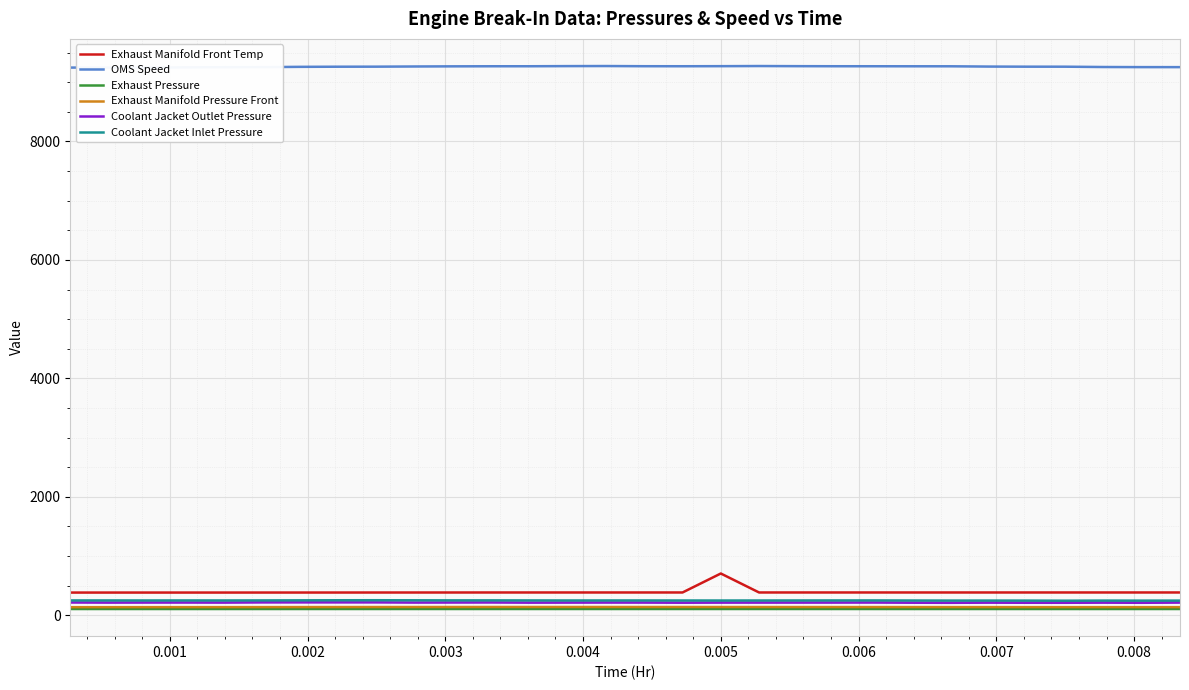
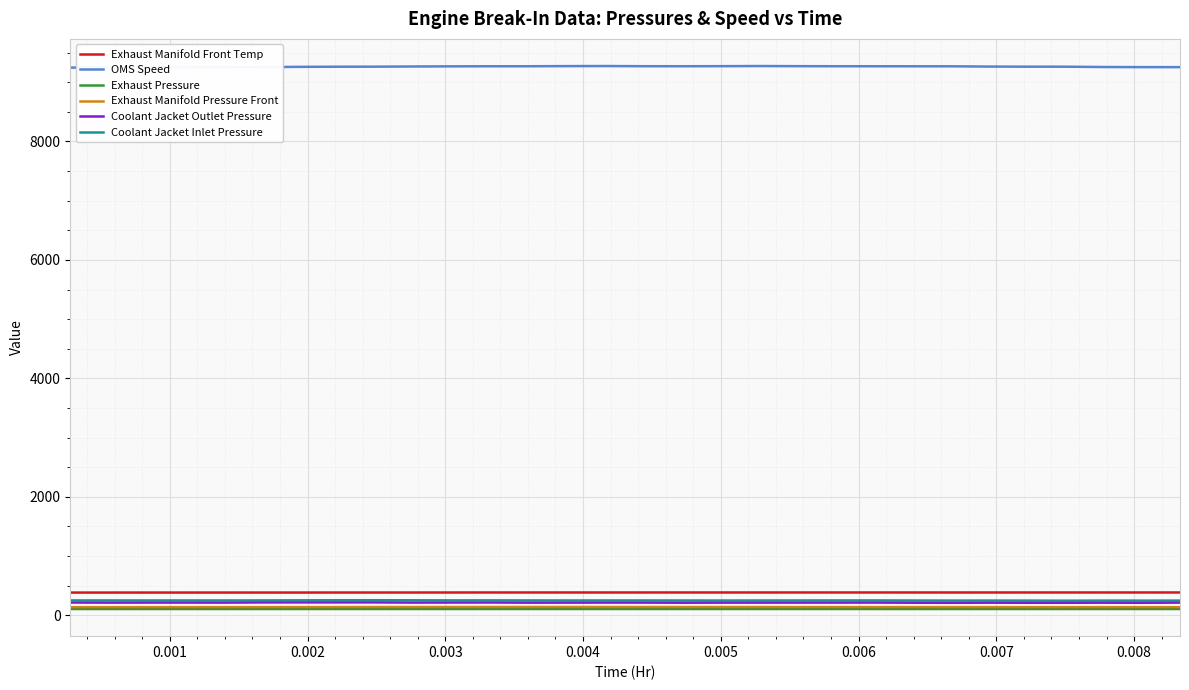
  {
    "Exhaust Manifold Front Temp": {
-     "0.005": 700
+     "0.005": 400
    },
    "OMS Speed": {
      "0.005": 9300
    }
  }
